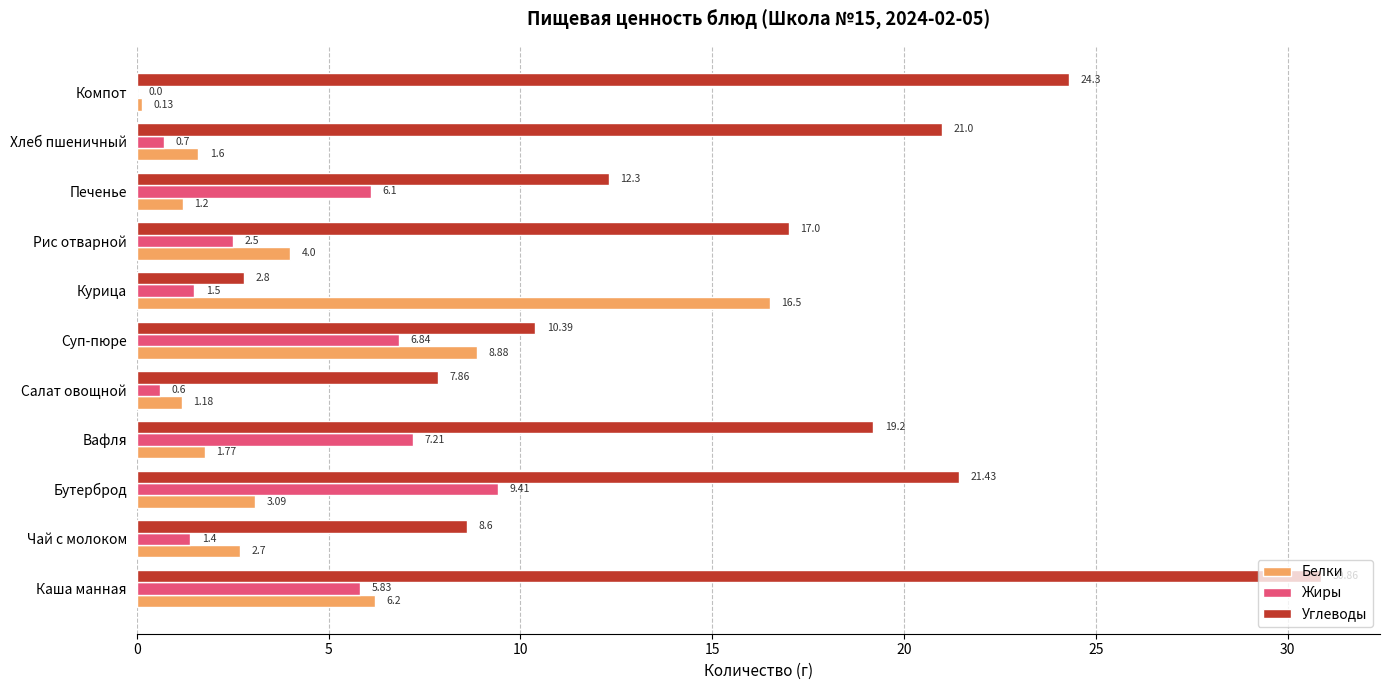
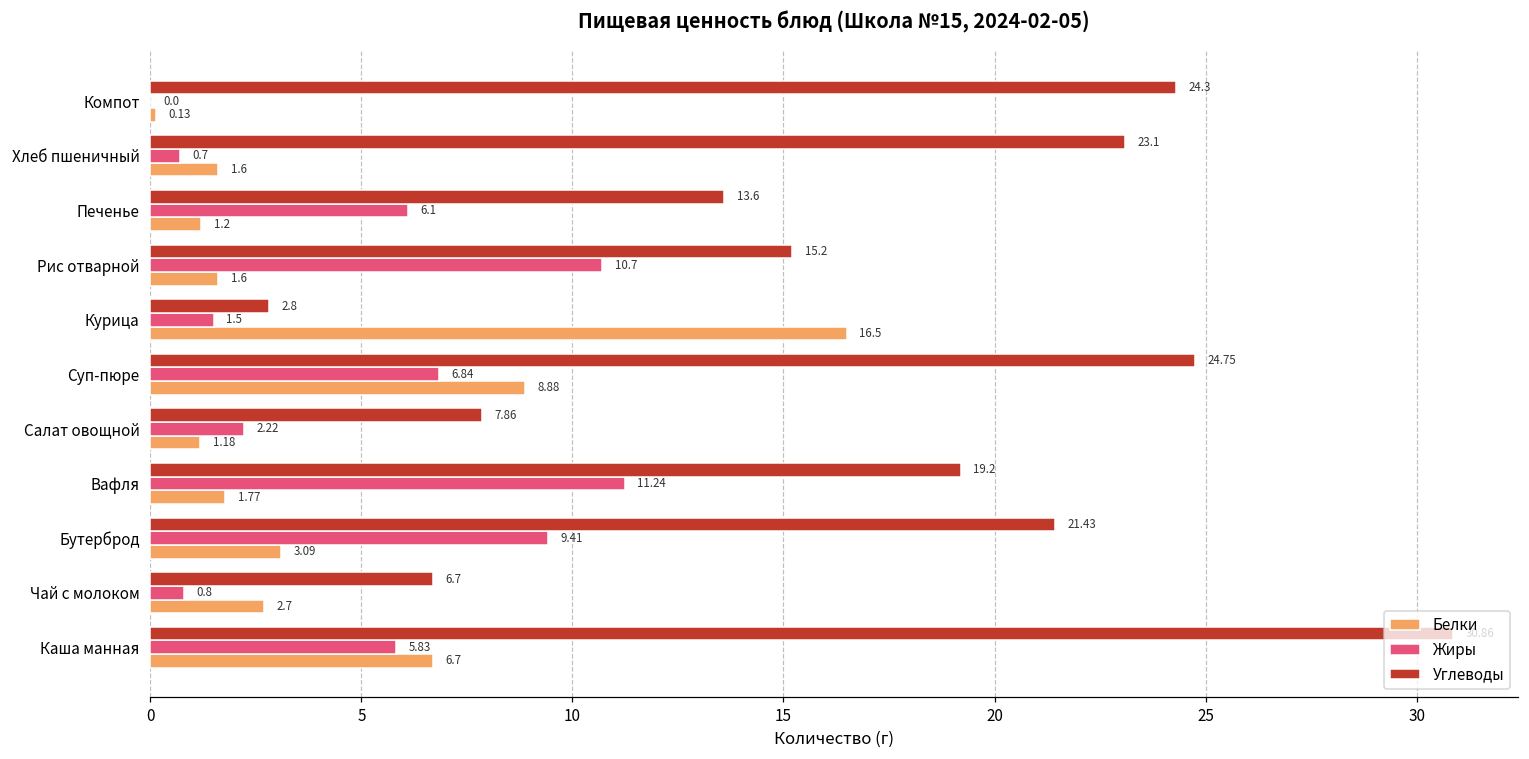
  {
    "Белки": {
      "Компот": 0.13,
      "Хлеб пшеничный": 1.6,
      "Печенье": 1.2,
-     "Рис отварной": 4.0,
+     "Рис отварной": 1.6,
      "Курица": 16.5,
      "Суп-пюре": 8.88,
      "Салат овощной": 1.18,
      "Вафля": 1.77,
      "Бутерброд": 3.09,
      "Чай с молоком": 2.7,
-     "Каша манная": 6.2
+     "Каша манная": 6.7
    },
    "Жиры": {
      "Компот": 0.0,
      "Хлеб пшеничный": 0.7,
      "Печенье": 6.1,
-     "Рис отварной": 2.5,
+     "Рис отварной": 10.7,
      "Курица": 1.5,
      "Суп-пюре": 6.84,
-     "Салат овощной": 0.6,
-     "Вафля": 7.21,
+     "Салат овощной": 2.22,
+     "Вафля": 11.24,
      "Бутерброд": 9.41,
-     "Чай с молоком": 1.4,
+     "Чай с молоком": 0.8,
      "Каша манная": 5.83
    },
    "Углеводы": {
      "Компот": 24.3,
-     "Хлеб пшеничный": 21.0,
-     "Печенье": 12.3,
-     "Рис отварной": 17.0,
+     "Хлеб пшеничный": 23.1,
+     "Печенье": 13.6,
+     "Рис отварной": 15.2,
      "Курица": 2.8,
-     "Суп-пюре": 10.39,
+     "Суп-пюре": 24.75,
      "Салат овощной": 7.86,
      "Вафля": 19.2,
      "Бутерброд": 21.43,
-     "Чай с молоком": 8.6
+     "Чай с молоком": 6.7
    }
  }
